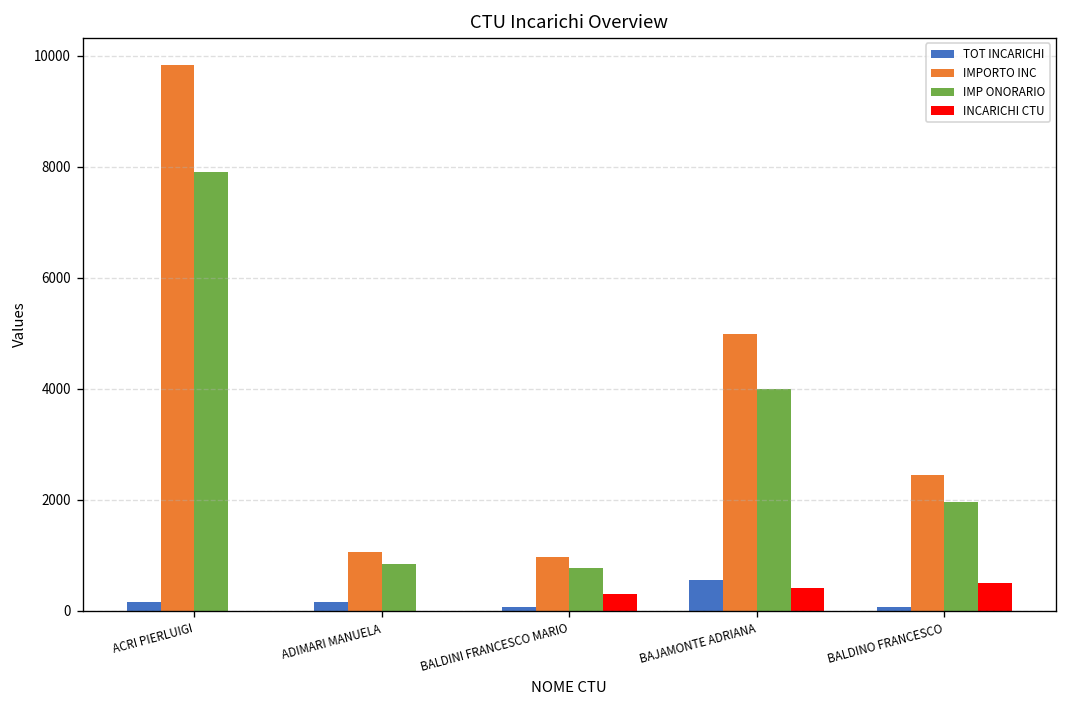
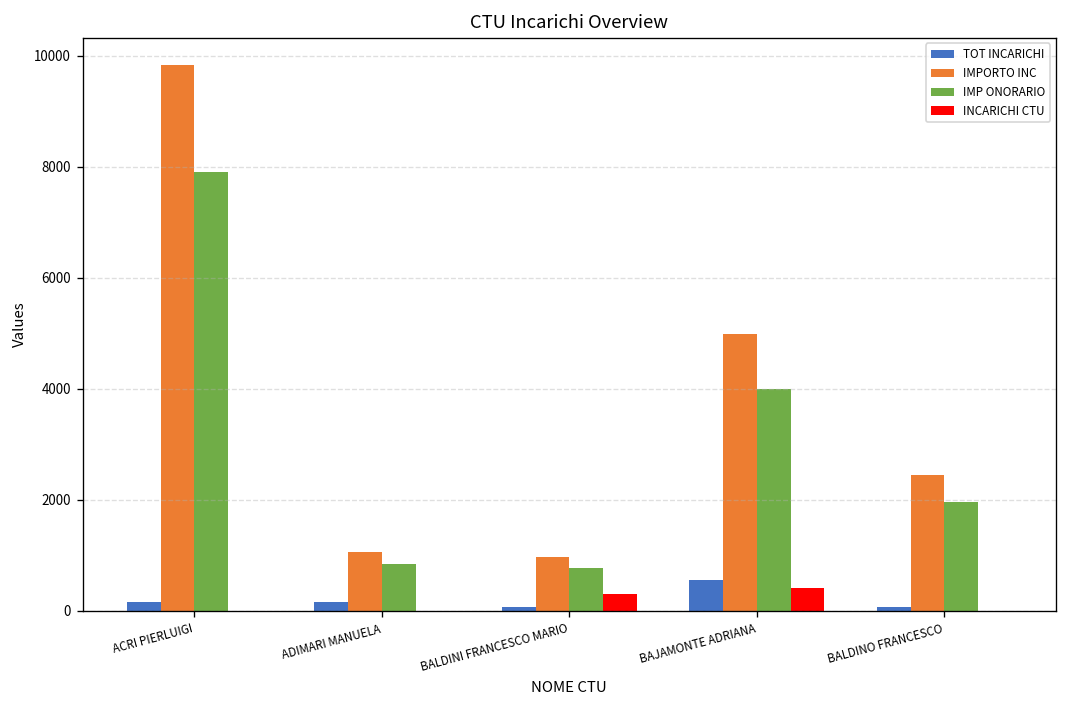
  {
    "TOT INCARICHI": {
      "ACRI PIERLUIGI": 200,
      "ADIMARI MANUELA": 200,
      "BALDINI FRANCESCO MARIO": 100,
      "BAJAMONTE ADRIANA": 600,
      "BALDINO FRANCESCO": 100
    },
    "IMPORTO INC": {
      "ACRI PIERLUIGI": 9800,
      "ADIMARI MANUELA": 1100,
      "BALDINI FRANCESCO MARIO": 1000,
      "BAJAMONTE ADRIANA": 5000,
      "BALDINO FRANCESCO": 2500
    },
    "IMP ONORARIO": {
      "ACRI PIERLUIGI": 7900,
      "ADIMARI MANUELA": 800,
      "BALDINI FRANCESCO MARIO": 800,
      "BAJAMONTE ADRIANA": 4000,
      "BALDINO FRANCESCO": 2000
    },
    "INCARICHI CTU": {
      "ACRI PIERLUIGI": 0,
      "ADIMARI MANUELA": 0,
      "BALDINI FRANCESCO MARIO": 300,
      "BAJAMONTE ADRIANA": 400,
-     "BALDINO FRANCESCO": 500
+     "BALDINO FRANCESCO": 0
    }
  }
